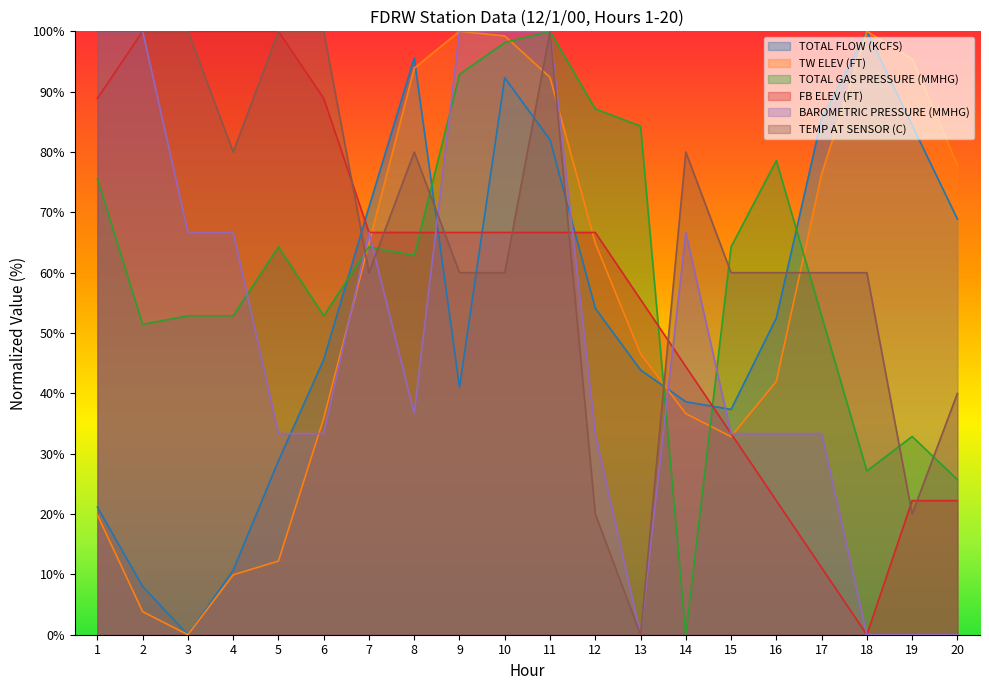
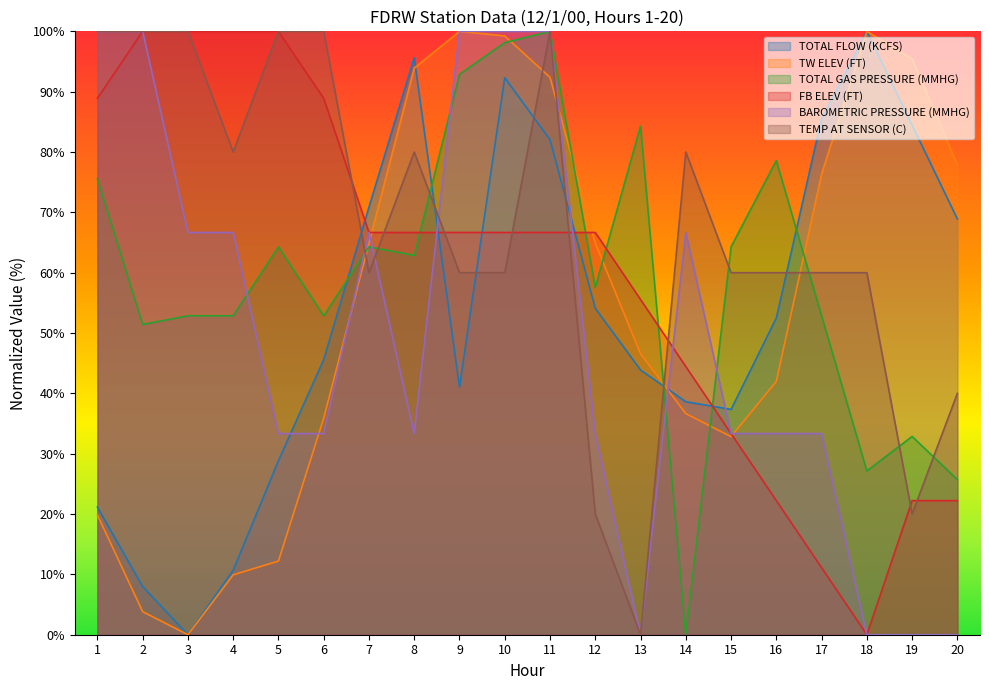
  {
    "TOTAL FLOW (KCFS)": {
      "1": "21%",
      "2": "8%",
      "4": "11%",
      "5": "29%",
      "6": "46%",
      "7": "71%",
      "8": "96%",
      "9": "41%",
      "10": "92%",
      "11": "82%",
      "12": "54%",
      "13": "44%",
      "14": "39%",
      "15": "37%",
      "16": "52%",
      "20": "69%"
    },
    "TOTAL GAS PRESSURE (MMHG)": {
      "1": "76%",
      "2": "51%",
      "3": "53%",
      "4": "53%",
      "5": "64%",
      "6": "53%",
      "7": "64%",
      "8": "63%",
      "9": "93%",
      "10": "98%",
-     "12": "87%",
+     "12": "58%",
      "13": "84%",
      "14": "0%",
      "15": "64%",
      "16": "79%",
      "17": "53%",
      "18": "27%",
      "19": "33%",
      "20": "26%"
    },
    "BAROMETRIC PRESSURE (MMHG)": {
      "3": "67%",
      "4": "67%",
      "5": "33%",
      "6": "33%",
-     "8": "37%",
+     "8": "33%",
      "10": "100%",
      "12": "33%",
      "14": "67%",
      "16": "33%",
      "17": "33%",
      "19": "0%",
      "20": "0%"
    }
  }
